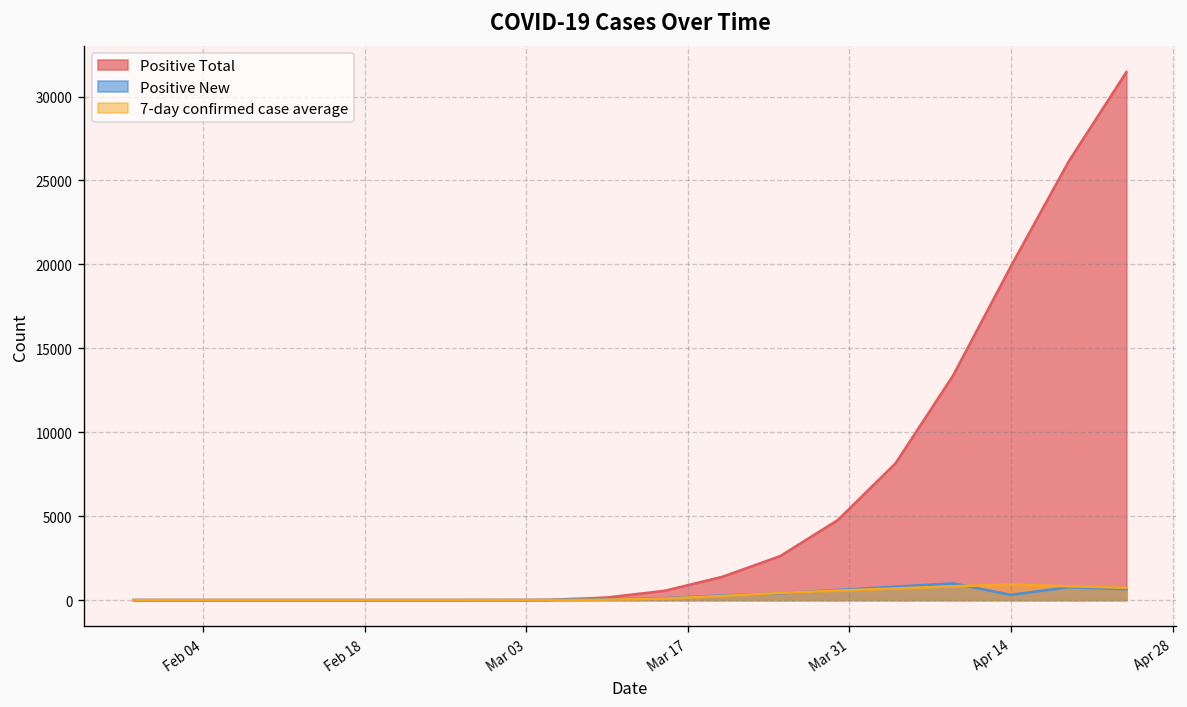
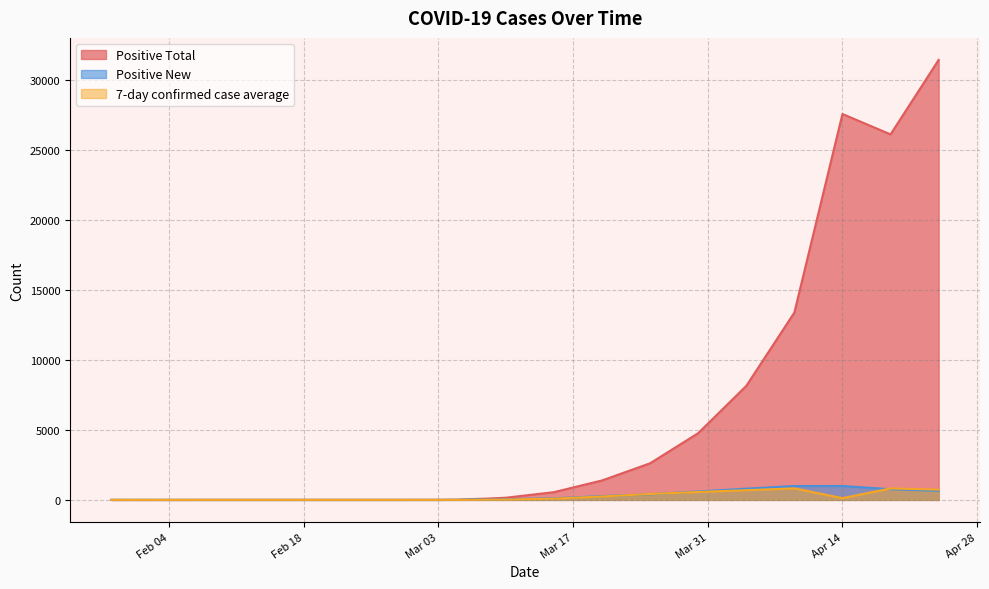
  {
    "Positive Total": {
-     "Apr 14": 19900
+     "Apr 14": 27600
    },
    "Positive New": {
-     "Apr 14": 300
+     "Apr 14": 1000
    },
    "7-day confirmed case average": {
-     "Apr 14": 900
+     "Apr 14": 100
    }
  }
